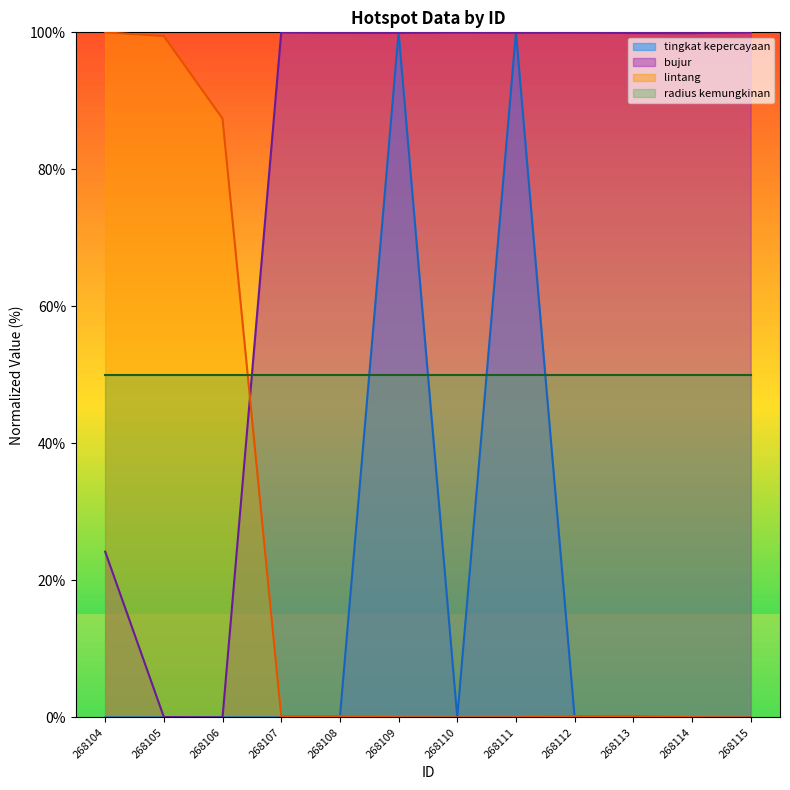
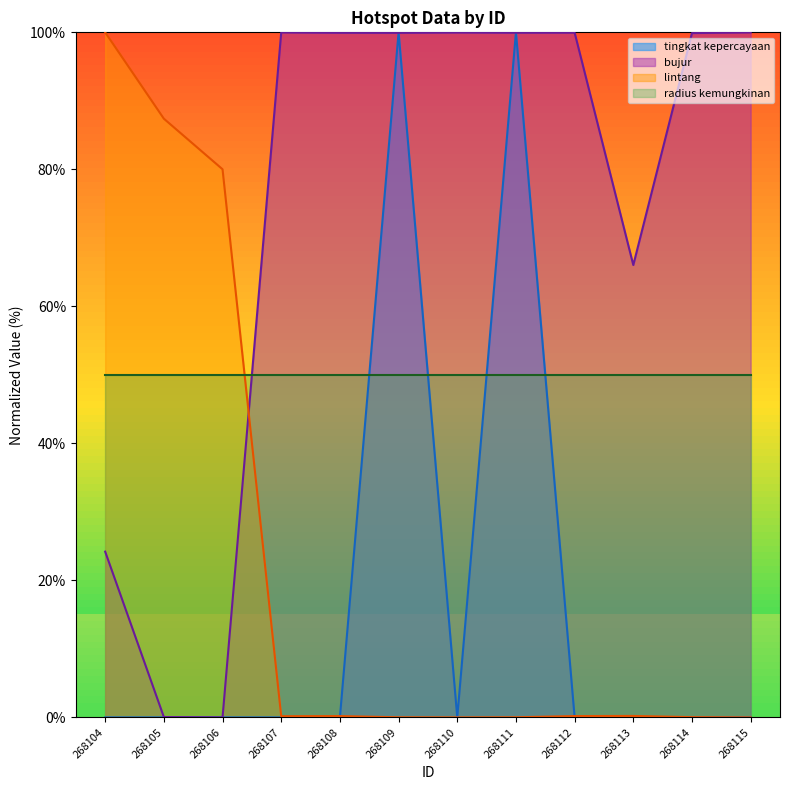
  {
    "tingkat kepercayaan": {
      "268104": "0%"
    },
    "bujur": {
      "268104": "24%",
      "268107": "100%",
      "268108": "100%",
      "268110": "100%",
      "268112": "100%",
-     "268113": "100%",
+     "268113": "66%",
      "268114": "100%",
      "268115": "100%"
    },
    "lintang": {
      "268104": "100%",
-     "268105": "99%",
-     "268106": "87%",
+     "268105": "87%",
+     "268106": "80%",
      "268109": "0%",
      "268111": "0%"
    },
    "radius kemungkinan": {
      "268104": "50%",
      "268105": "50%",
      "268106": "50%",
      "268107": "50%",
      "268108": "50%",
      "268109": "50%",
      "268110": "50%",
      "268111": "50%",
      "268112": "50%",
      "268113": "50%",
      "268114": "50%",
      "268115": "50%"
    }
  }
